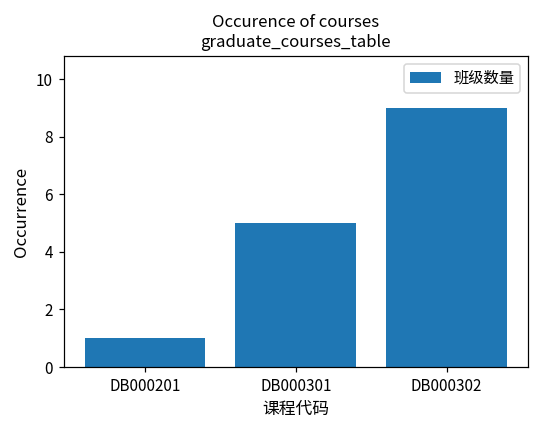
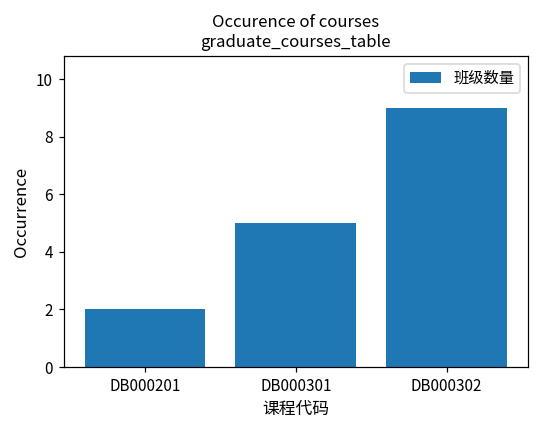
  {
-   "DB000201": 1,
+   "DB000201": 2,
    "DB000301": 5,
    "DB000302": 9
  }
